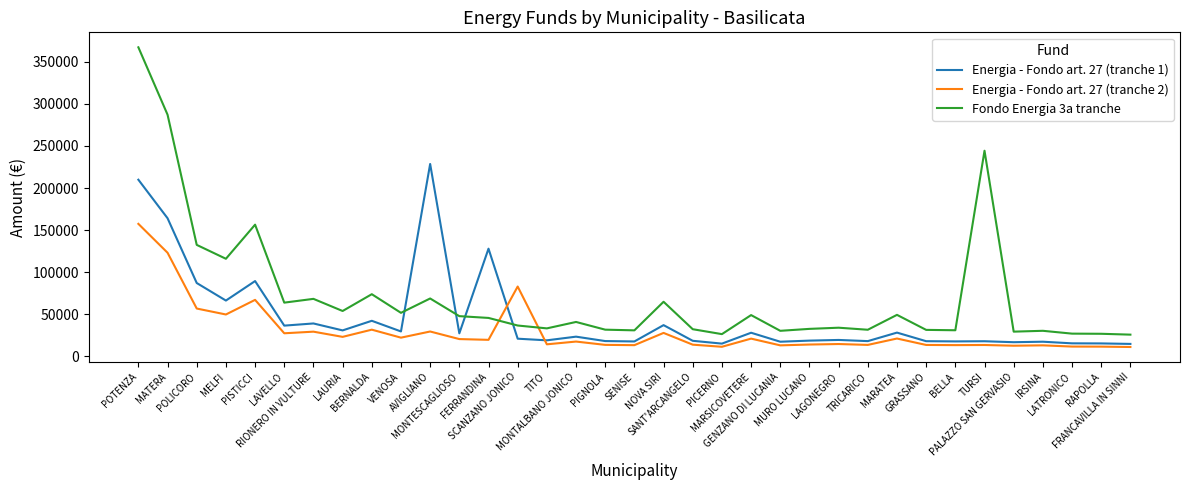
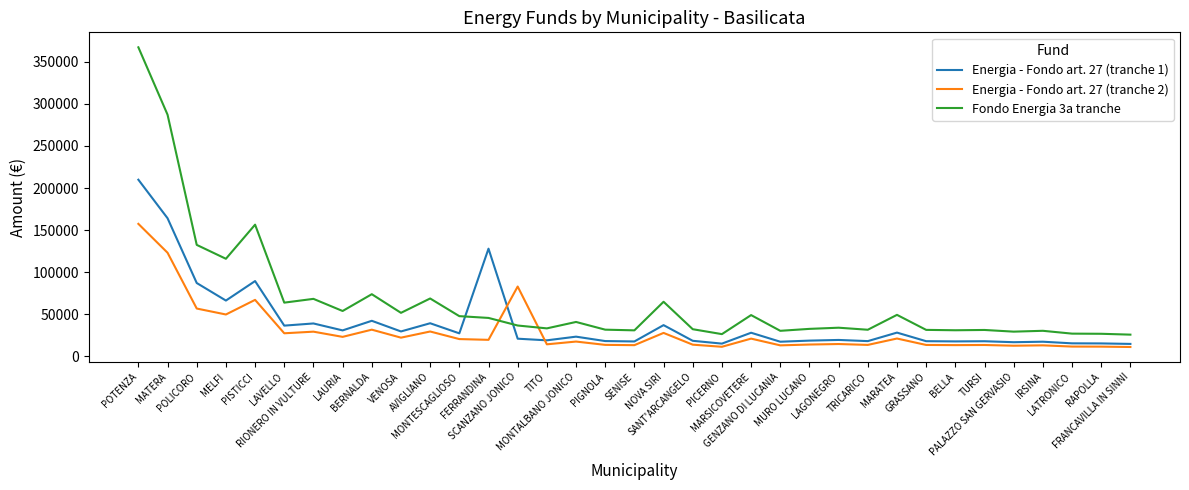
  {
    "Energia - Fondo art. 27 (tranche 1)": {
      "POTENZA": 210000,
      "MATERA": 160000,
      "POLICORO": 90000,
      "MELFI": 70000,
      "PISTICCI": 90000,
      "LAVELLO": 40000,
      "RIONERO IN VULTURE": 40000,
      "LAURIA": 30000,
      "BERNALDA": 40000,
      "VENOSA": 30000,
-     "AVIGLIANO": 230000,
+     "AVIGLIANO": 40000,
      "MONTESCAGLIOSO": 30000,
      "FERRANDINA": 130000,
      "SCANZANO JONICO": 20000,
      "TITO": 20000,
      "MONTALBANO JONICO": 20000,
      "PIGNOLA": 20000,
      "SENISE": 20000,
      "NOVA SIRI": 40000,
      "SANT'ARCANGELO": 20000,
      "PICERNO": 20000,
      "MARSICOVETERE": 30000,
      "GENZANO DI LUCANIA": 20000,
      "MURO LUCANO": 20000,
      "LAGONEGRO": 20000,
      "TRICARICO": 20000,
      "MARATEA": 30000,
      "GRASSANO": 20000,
      "BELLA": 20000,
      "TURSI": 20000,
      "PALAZZO SAN GERVASIO": 20000,
      "IRSINA": 20000,
      "LATRONICO": 20000,
      "RAPOLLA": 20000,
      "FRANCAVILLA IN SINNI": 10000
    },
    "Energia - Fondo art. 27 (tranche 2)": {
      "POTENZA": 160000,
      "MATERA": 120000,
      "POLICORO": 60000,
      "MELFI": 50000,
      "PISTICCI": 70000,
      "LAVELLO": 30000,
      "RIONERO IN VULTURE": 30000,
      "LAURIA": 20000,
      "BERNALDA": 30000,
      "VENOSA": 20000,
      "AVIGLIANO": 30000,
      "MONTESCAGLIOSO": 20000,
      "FERRANDINA": 20000,
      "SCANZANO JONICO": 80000,
      "TITO": 10000,
      "MONTALBANO JONICO": 20000,
      "PIGNOLA": 10000,
      "SENISE": 10000,
      "NOVA SIRI": 30000,
      "SANT'ARCANGELO": 10000,
      "PICERNO": 10000,
      "MARSICOVETERE": 20000,
      "GENZANO DI LUCANIA": 10000,
      "MURO LUCANO": 10000,
      "LAGONEGRO": 10000,
      "TRICARICO": 10000,
      "MARATEA": 20000,
      "GRASSANO": 10000,
      "BELLA": 10000,
      "TURSI": 10000,
      "PALAZZO SAN GERVASIO": 10000,
      "IRSINA": 10000,
      "LATRONICO": 10000,
      "RAPOLLA": 10000,
      "FRANCAVILLA IN SINNI": 10000
    },
    "Fondo Energia 3a tranche": {
      "POTENZA": 370000,
      "MATERA": 290000,
      "POLICORO": 130000,
      "MELFI": 120000,
      "PISTICCI": 160000,
      "LAVELLO": 60000,
      "RIONERO IN VULTURE": 70000,
      "LAURIA": 50000,
      "BERNALDA": 70000,
      "VENOSA": 50000,
      "AVIGLIANO": 70000,
      "MONTESCAGLIOSO": 50000,
      "FERRANDINA": 50000,
      "SCANZANO JONICO": 40000,
      "TITO": 30000,
      "MONTALBANO JONICO": 40000,
      "PIGNOLA": 30000,
      "SENISE": 30000,
      "NOVA SIRI": 60000,
      "SANT'ARCANGELO": 30000,
      "PICERNO": 30000,
      "MARSICOVETERE": 50000,
      "GENZANO DI LUCANIA": 30000,
      "MURO LUCANO": 30000,
      "LAGONEGRO": 30000,
      "TRICARICO": 30000,
      "MARATEA": 50000,
      "GRASSANO": 30000,
      "BELLA": 30000,
-     "TURSI": 240000,
+     "TURSI": 30000,
      "PALAZZO SAN GERVASIO": 30000,
      "IRSINA": 30000,
      "LATRONICO": 30000,
      "RAPOLLA": 30000,
      "FRANCAVILLA IN SINNI": 30000
    }
  }
